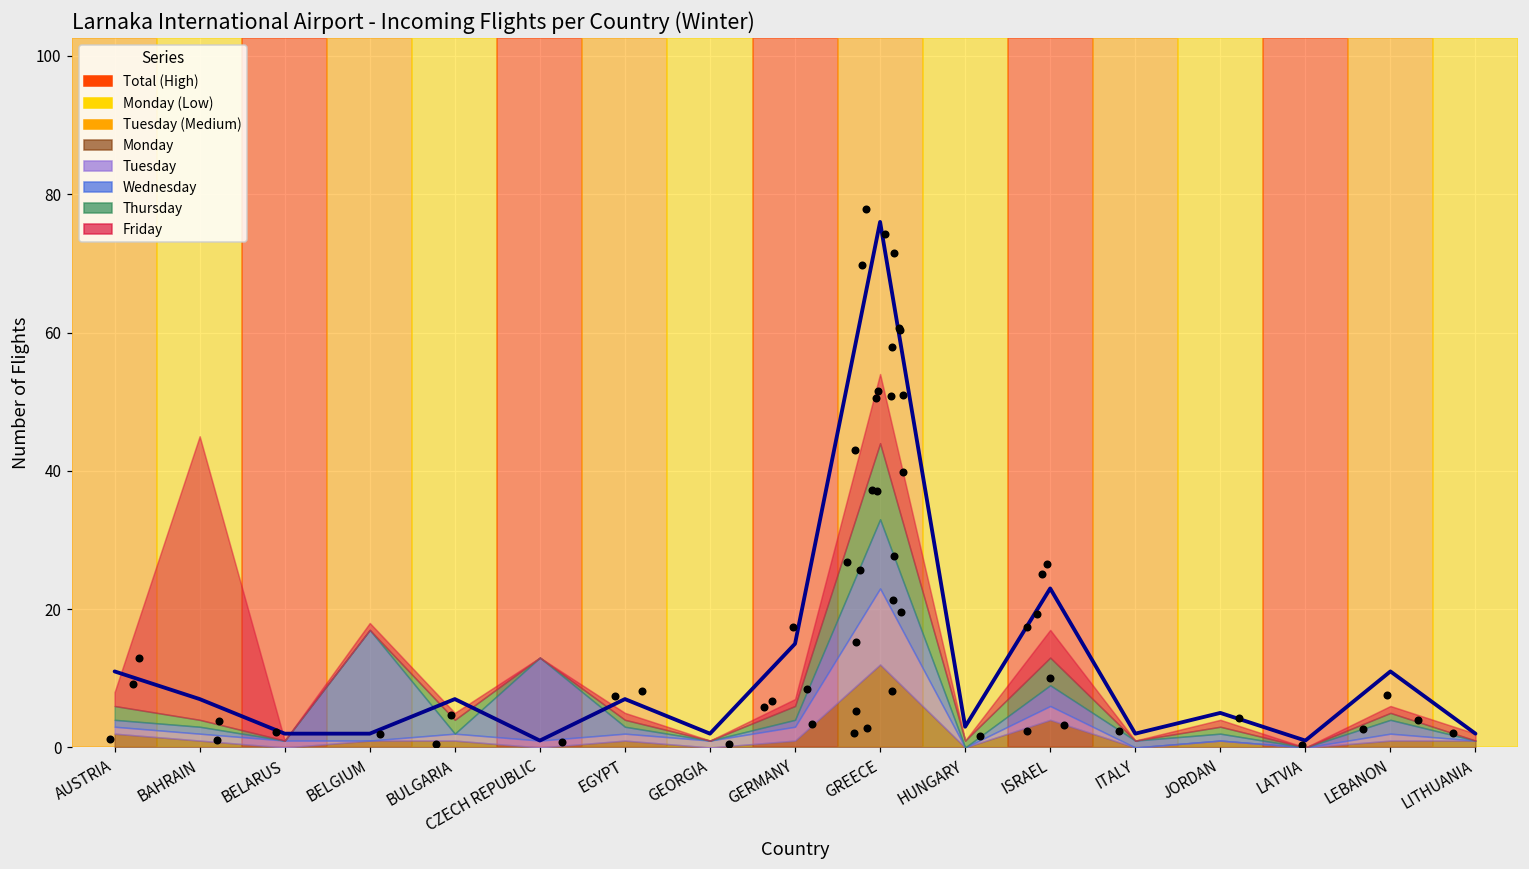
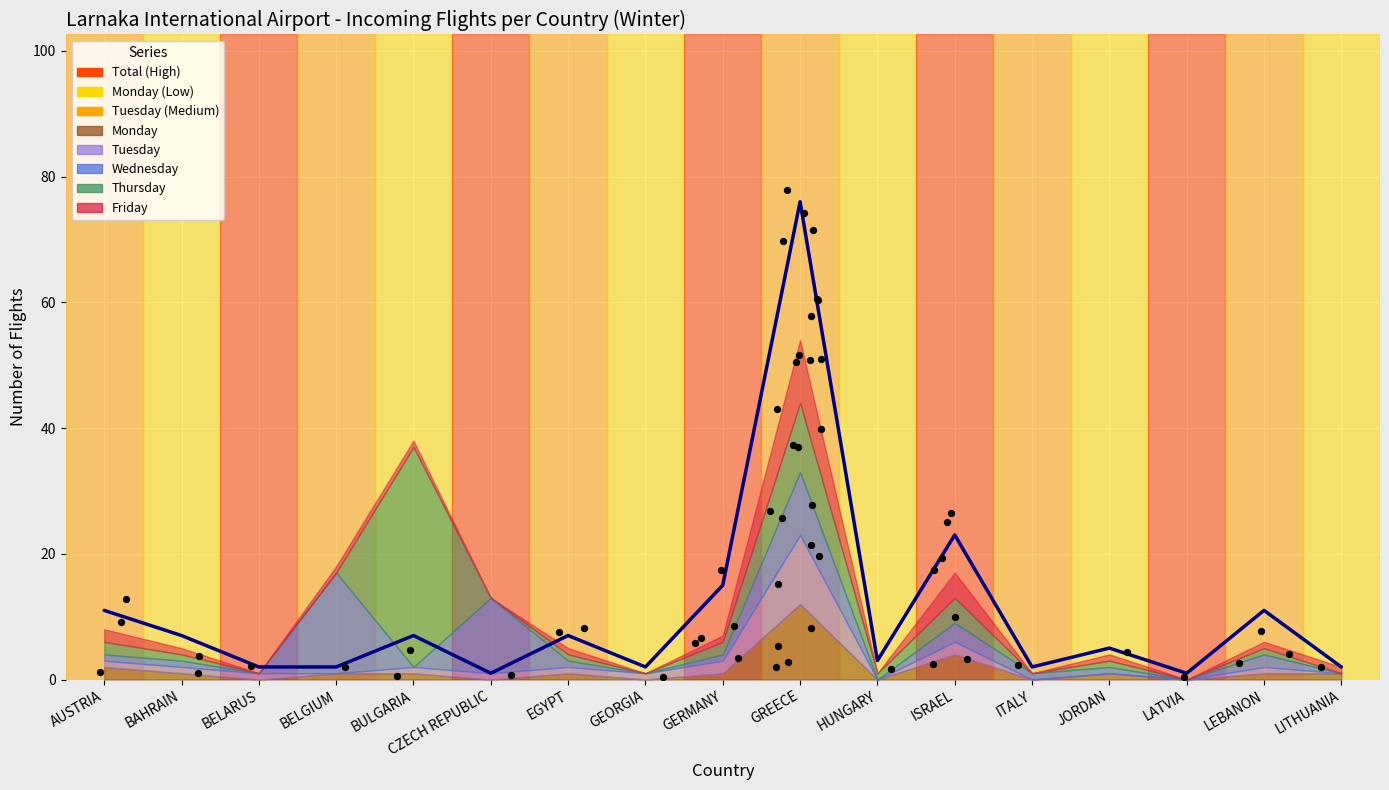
  {
    "Monday": {
      "AUSTRIA": 2,
      "BAHRAIN": 1,
      "BELARUS": 0,
      "BULGARIA": 1,
      "CZECH REPUBLIC": 0,
      "EGYPT": 1,
      "GEORGIA": 0,
      "GERMANY": 1,
      "GREECE": 12,
      "ISRAEL": 4,
      "LEBANON": 1
    },
    "Tuesday": {
      "AUSTRIA": 1,
      "BAHRAIN": 1,
      "EGYPT": 1,
      "GERMANY": 2,
      "GREECE": 11,
      "ISRAEL": 2,
      "LEBANON": 1
    },
    "Wednesday": {
      "AUSTRIA": 1,
      "BAHRAIN": 1,
      "EGYPT": 1,
      "GERMANY": 1,
      "GREECE": 10,
      "ISRAEL": 3,
      "JORDAN": 1,
      "LEBANON": 2
    },
    "Thursday": {
      "AUSTRIA": 2,
      "BAHRAIN": 1,
-     "BULGARIA": 2,
+     "BULGARIA": 35,
      "EGYPT": 1,
      "GERMANY": 2,
      "GREECE": 11,
      "ISRAEL": 4,
      "JORDAN": 1,
      "LEBANON": 1
    },
    "Friday": {
      "AUSTRIA": 2,
-     "BAHRAIN": 41,
+     "BAHRAIN": 1,
      "BELGIUM": 1,
      "BULGARIA": 1,
      "EGYPT": 1,
      "GERMANY": 1,
      "GREECE": 10,
      "ISRAEL": 4,
      "JORDAN": 1,
      "LEBANON": 1
    }
  }
